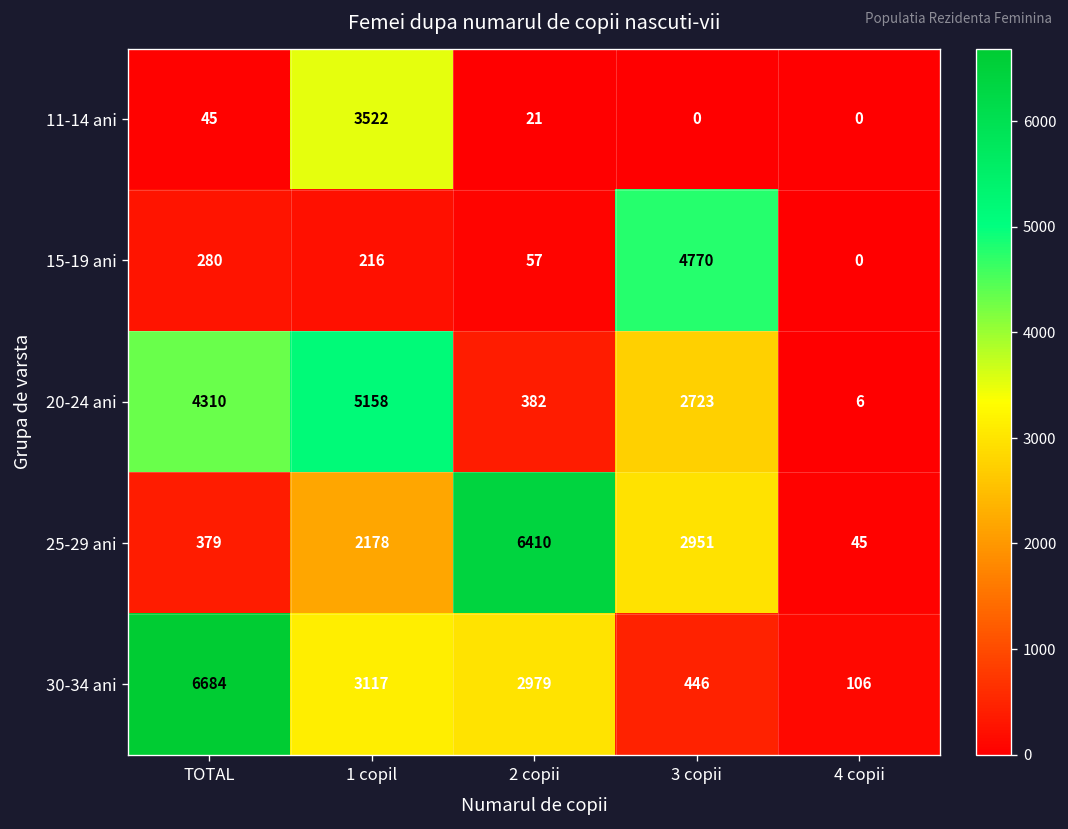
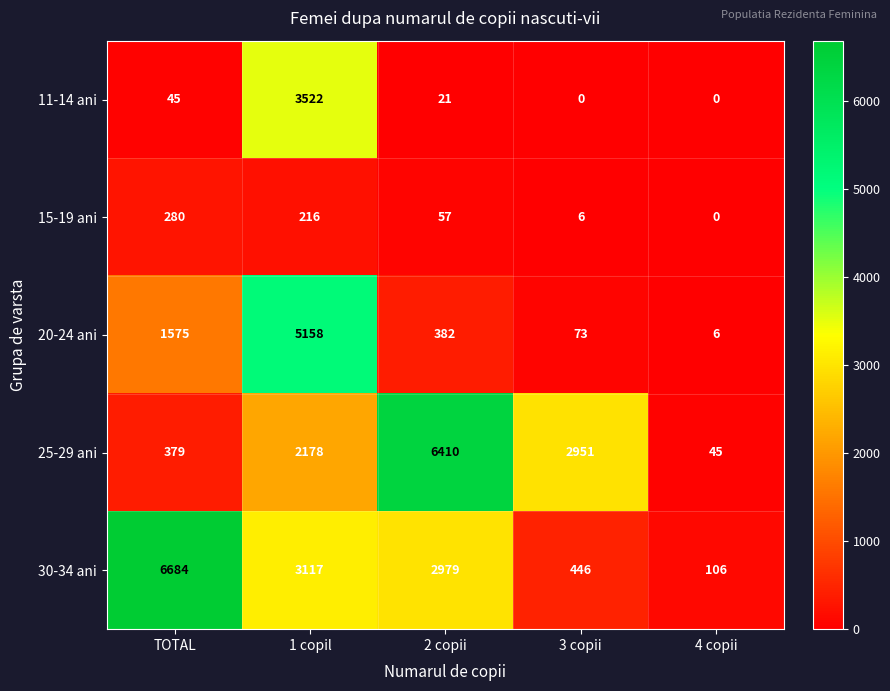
  {
    "11-14 ani": {
      "TOTAL": 45,
      "1 copil": 3522,
      "2 copii": 21,
      "3 copii": 0,
      "4 copii": 0
    },
    "15-19 ani": {
      "TOTAL": 280,
      "1 copil": 216,
      "2 copii": 57,
-     "3 copii": 4770,
+     "3 copii": 6,
      "4 copii": 0
    },
    "20-24 ani": {
-     "TOTAL": 4310,
+     "TOTAL": 1575,
      "1 copil": 5158,
      "2 copii": 382,
-     "3 copii": 2723,
+     "3 copii": 73,
      "4 copii": 6
    },
    "25-29 ani": {
      "TOTAL": 379,
      "1 copil": 2178,
      "2 copii": 6410,
      "3 copii": 2951,
      "4 copii": 45
    },
    "30-34 ani": {
      "TOTAL": 6684,
      "1 copil": 3117,
      "2 copii": 2979,
      "3 copii": 446,
      "4 copii": 106
    }
  }
